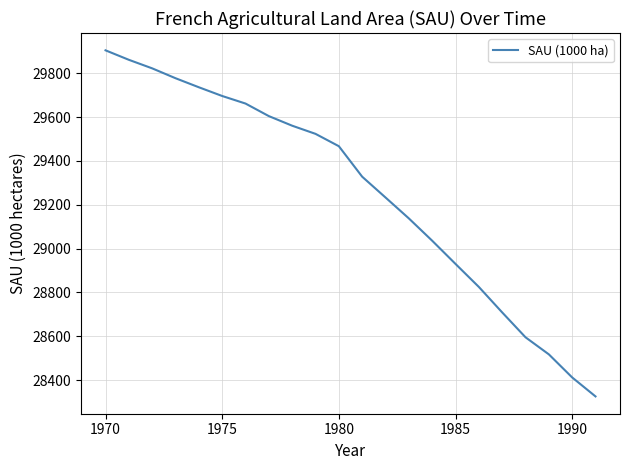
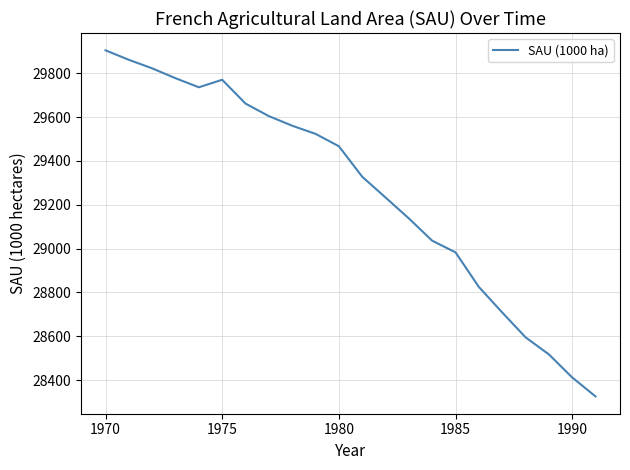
  {
    "1970": 29900,
-   "1975": 29700,
+   "1975": 29770,
    "1980": 29470,
-   "1985": 28930,
+   "1985": 28980,
    "1990": 28410
  }
